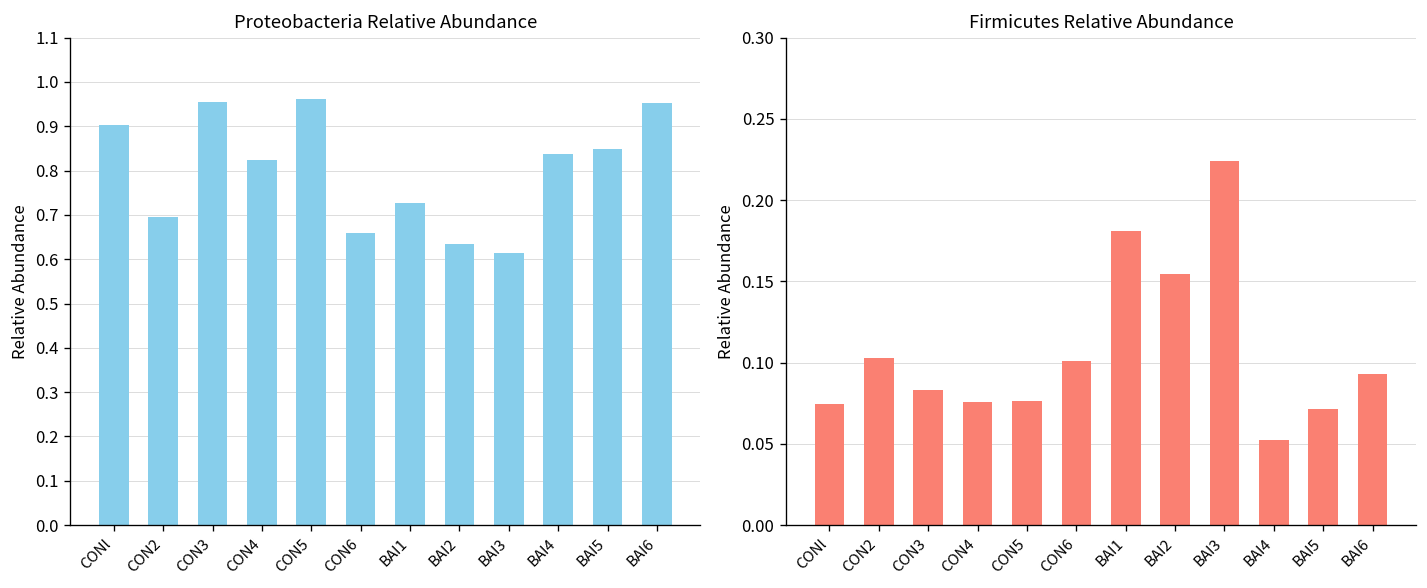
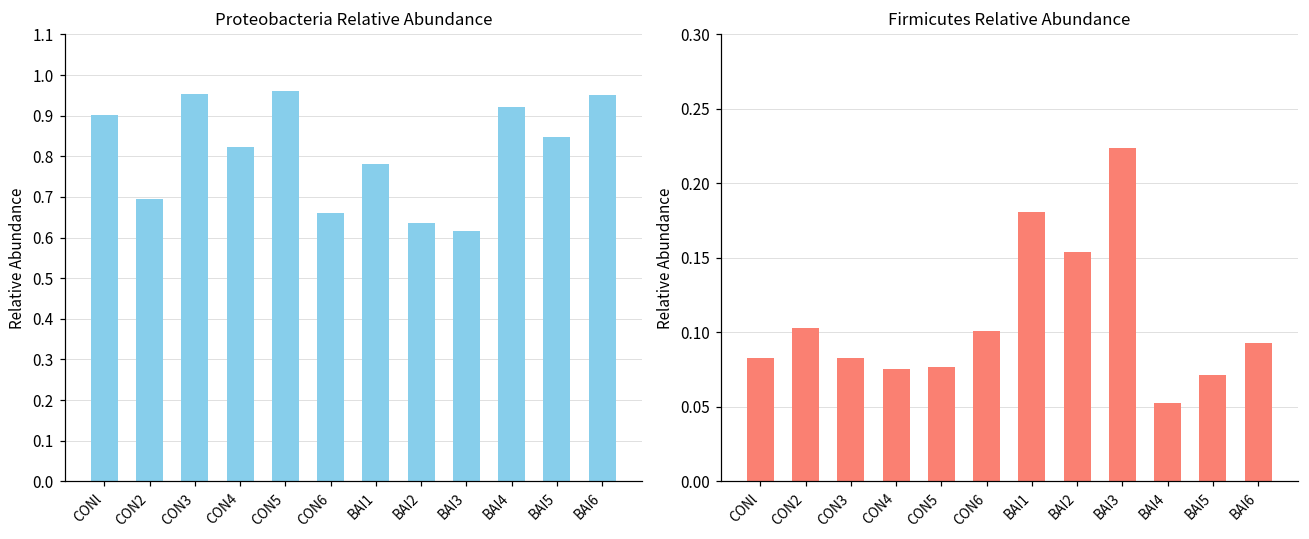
  {
    "Proteobacteria Relative Abundance": {
      "CONl": 0.90,
      "CON2": 0.69,
      "CON3": 0.95,
      "CON4": 0.82,
      "CON5": 0.96,
      "CON6": 0.66,
-     "BAI1": 0.73,
+     "BAI1": 0.78,
      "BAI2": 0.64,
      "BAI3": 0.62,
-     "BAI4": 0.84,
+     "BAI4": 0.92,
      "BAI5": 0.85,
      "BAI6": 0.95
    },
    "Firmicutes Relative Abundance": {
-     "CONl": 0.074,
+     "CONl": 0.083,
      "CON2": 0.103,
      "CON3": 0.083,
      "CON4": 0.076,
      "CON5": 0.077,
      "CON6": 0.101,
      "BAI1": 0.181,
      "BAI2": 0.154,
      "BAI3": 0.224,
      "BAI4": 0.053,
      "BAI5": 0.072,
      "BAI6": 0.093
    }
  }
